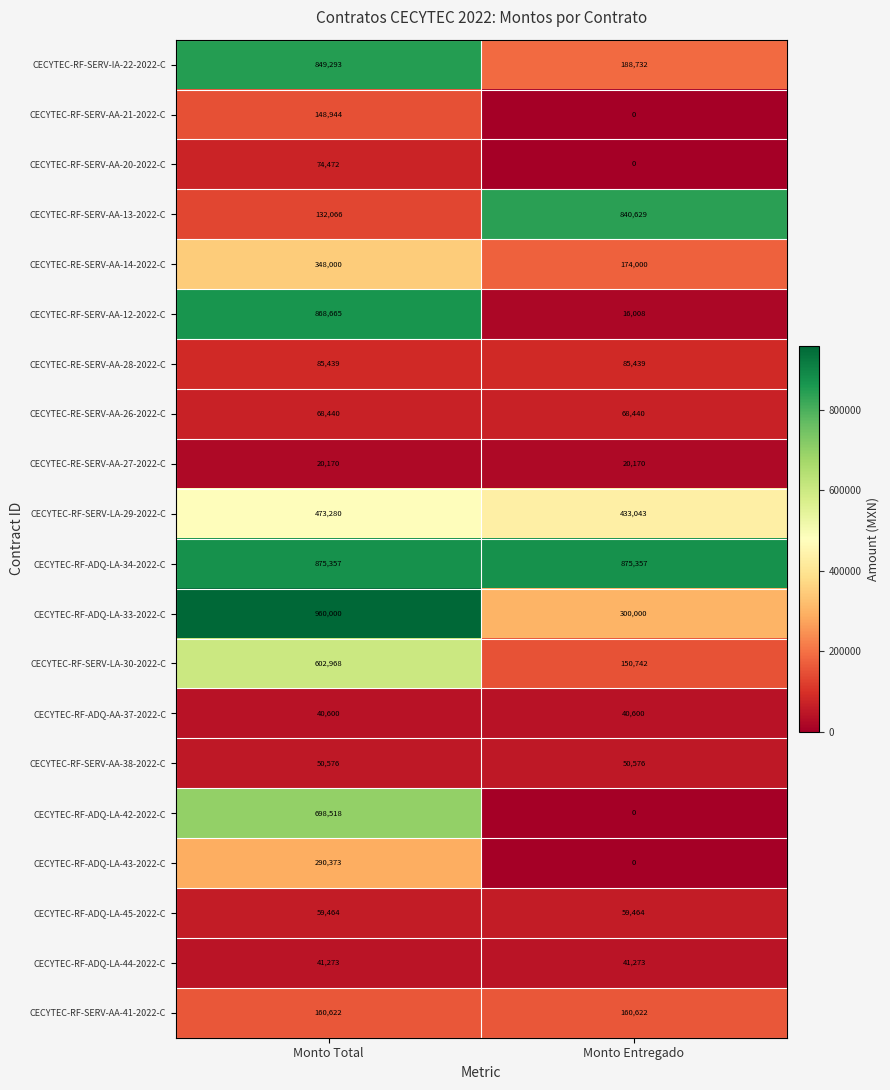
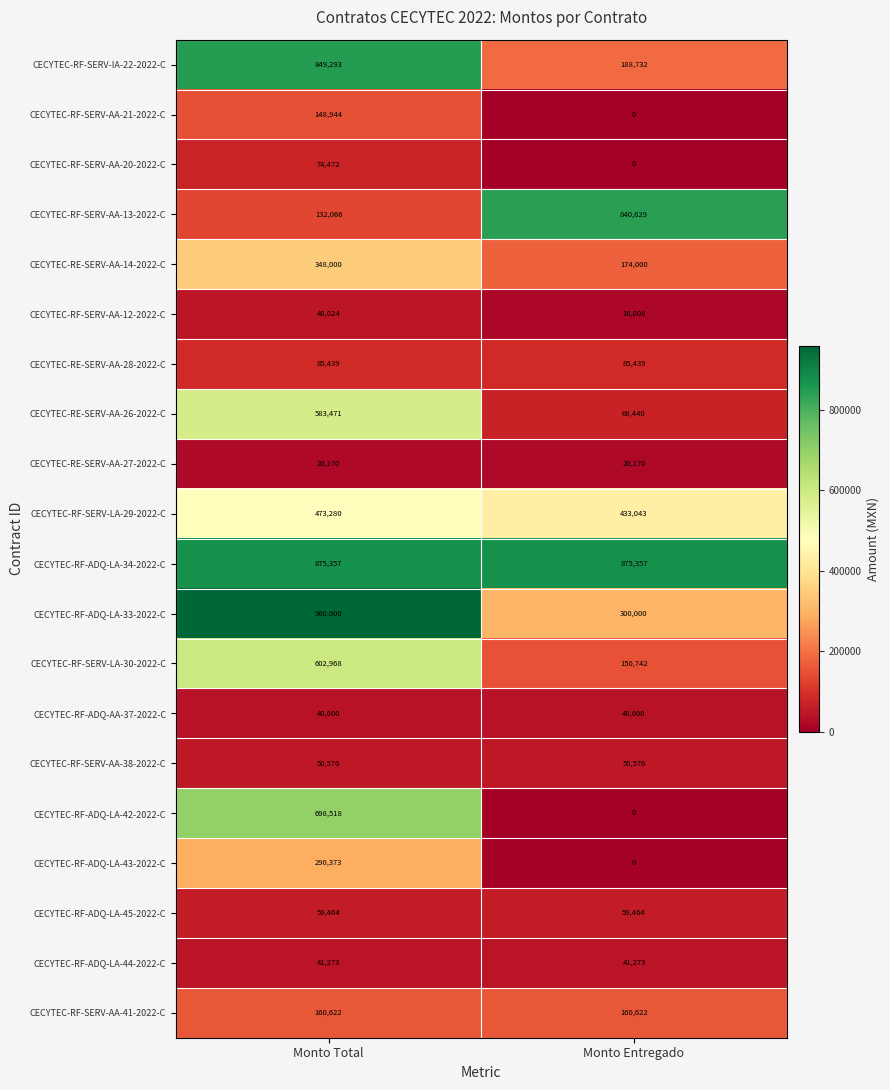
  {
    "CECYTEC-RF-SERV-IA-22-2022-C": {
      "Monto Total": "849,293",
      "Monto Entregado": "188,732"
    },
    "CECYTEC-RF-SERV-AA-21-2022-C": {
      "Monto Total": "148,944",
      "Monto Entregado": "0"
    },
    "CECYTEC-RF-SERV-AA-20-2022-C": {
      "Monto Total": "74,472",
      "Monto Entregado": "0"
    },
    "CECYTEC-RF-SERV-AA-13-2022-C": {
      "Monto Total": "132,066",
      "Monto Entregado": "840,629"
    },
    "CECYTEC-RE-SERV-AA-14-2022-C": {
      "Monto Total": "348,000",
      "Monto Entregado": "174,000"
    },
    "CECYTEC-RF-SERV-AA-12-2022-C": {
-     "Monto Total": "868,665",
+     "Monto Total": "48,024",
      "Monto Entregado": "16,008"
    },
    "CECYTEC-RE-SERV-AA-28-2022-C": {
      "Monto Total": "85,439",
      "Monto Entregado": "85,439"
    },
    "CECYTEC-RE-SERV-AA-26-2022-C": {
-     "Monto Total": "68,440",
+     "Monto Total": "583,471",
      "Monto Entregado": "68,440"
    },
    "CECYTEC-RE-SERV-AA-27-2022-C": {
      "Monto Total": "20,170",
      "Monto Entregado": "20,170"
    },
    "CECYTEC-RF-SERV-LA-29-2022-C": {
      "Monto Total": "473,280",
      "Monto Entregado": "433,043"
    },
    "CECYTEC-RF-ADQ-LA-34-2022-C": {
      "Monto Total": "875,357",
      "Monto Entregado": "875,357"
    },
    "CECYTEC-RF-ADQ-LA-33-2022-C": {
      "Monto Total": "960,000",
      "Monto Entregado": "300,000"
    },
    "CECYTEC-RF-SERV-LA-30-2022-C": {
      "Monto Total": "602,968",
      "Monto Entregado": "150,742"
    },
    "CECYTEC-RF-ADQ-AA-37-2022-C": {
      "Monto Total": "40,600",
      "Monto Entregado": "40,600"
    },
    "CECYTEC-RF-SERV-AA-38-2022-C": {
      "Monto Total": "50,576",
      "Monto Entregado": "50,576"
    },
    "CECYTEC-RF-ADQ-LA-42-2022-C": {
      "Monto Total": "698,518",
      "Monto Entregado": "0"
    },
    "CECYTEC-RF-ADQ-LA-43-2022-C": {
      "Monto Total": "290,373",
      "Monto Entregado": "0"
    },
    "CECYTEC-RF-ADQ-LA-45-2022-C": {
      "Monto Total": "59,464",
      "Monto Entregado": "59,464"
    },
    "CECYTEC-RF-ADQ-LA-44-2022-C": {
      "Monto Total": "41,273",
      "Monto Entregado": "41,273"
    },
    "CECYTEC-RF-SERV-AA-41-2022-C": {
      "Monto Total": "160,622",
      "Monto Entregado": "160,622"
    }
  }
